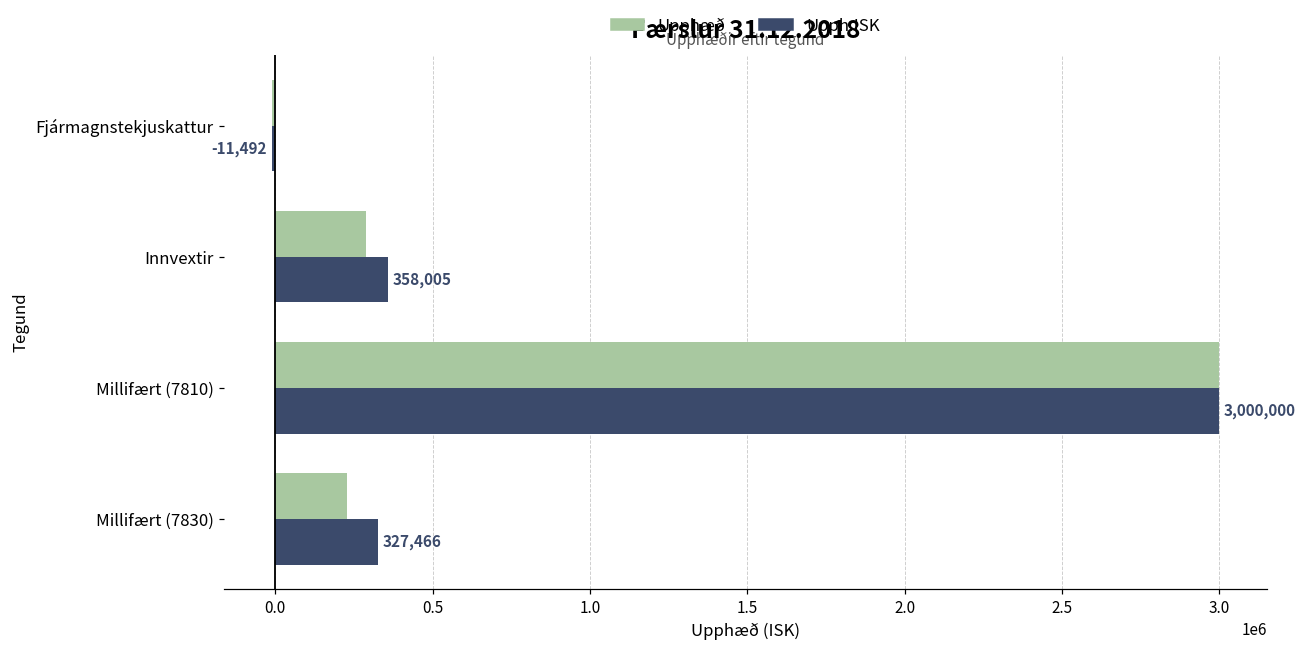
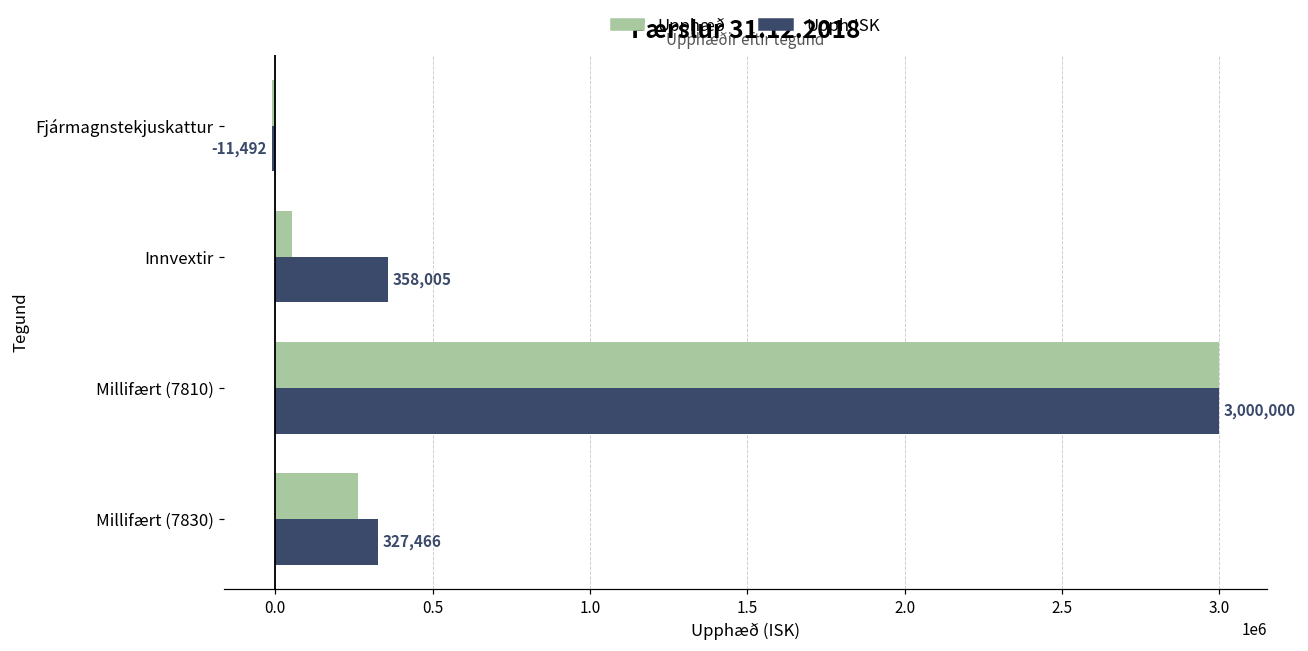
  {
    "Upphæð": {
      "Fjármagnstekjuskattur": "-10000",
-     "Innvextir": "290000",
+     "Innvextir": "50000",
      "Millifært (7810)": "3000000",
-     "Millifært (7830)": "230000"
+     "Millifært (7830)": "260000"
    },
    "Upph.ISK": {
      "Fjármagnstekjuskattur": "-11,492",
      "Innvextir": "358,005",
      "Millifært (7810)": "3,000,000",
      "Millifært (7830)": "327,466"
    }
  }
